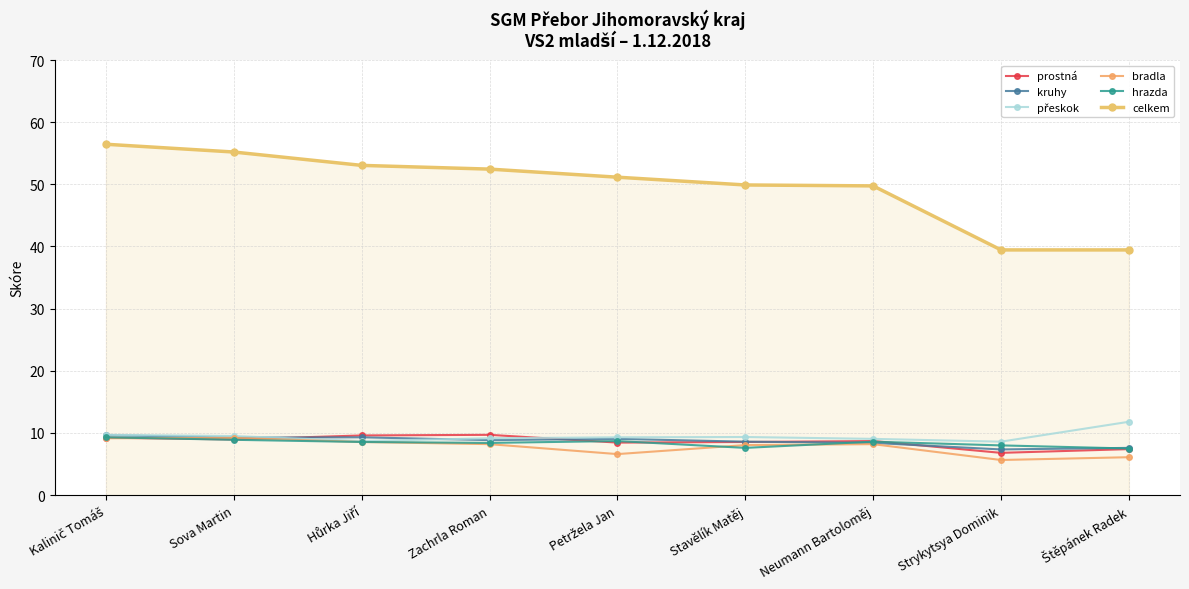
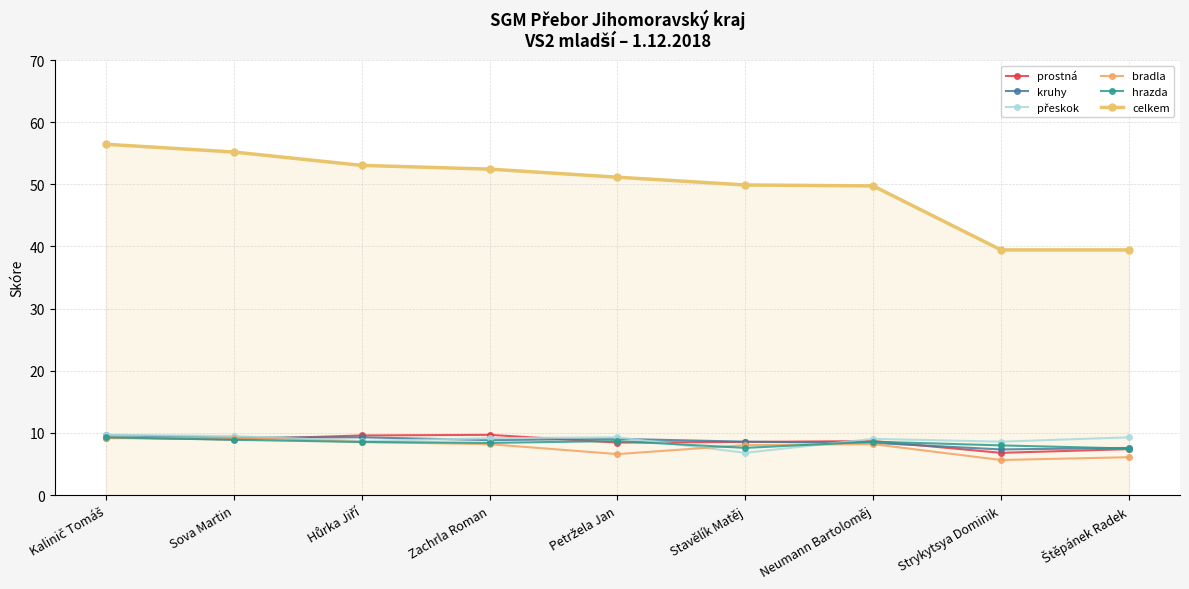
  {
    "prostná": {
      "Zachrla Roman": 10,
      "Strykytsya Dominik": 7
    },
    "přeskok": {
-     "Stavělík Matěj": 9,
+     "Stavělík Matěj": 7,
      "Strykytsya Dominik": 9,
-     "Štěpánek Radek": 12
+     "Štěpánek Radek": 9
    }
  }
